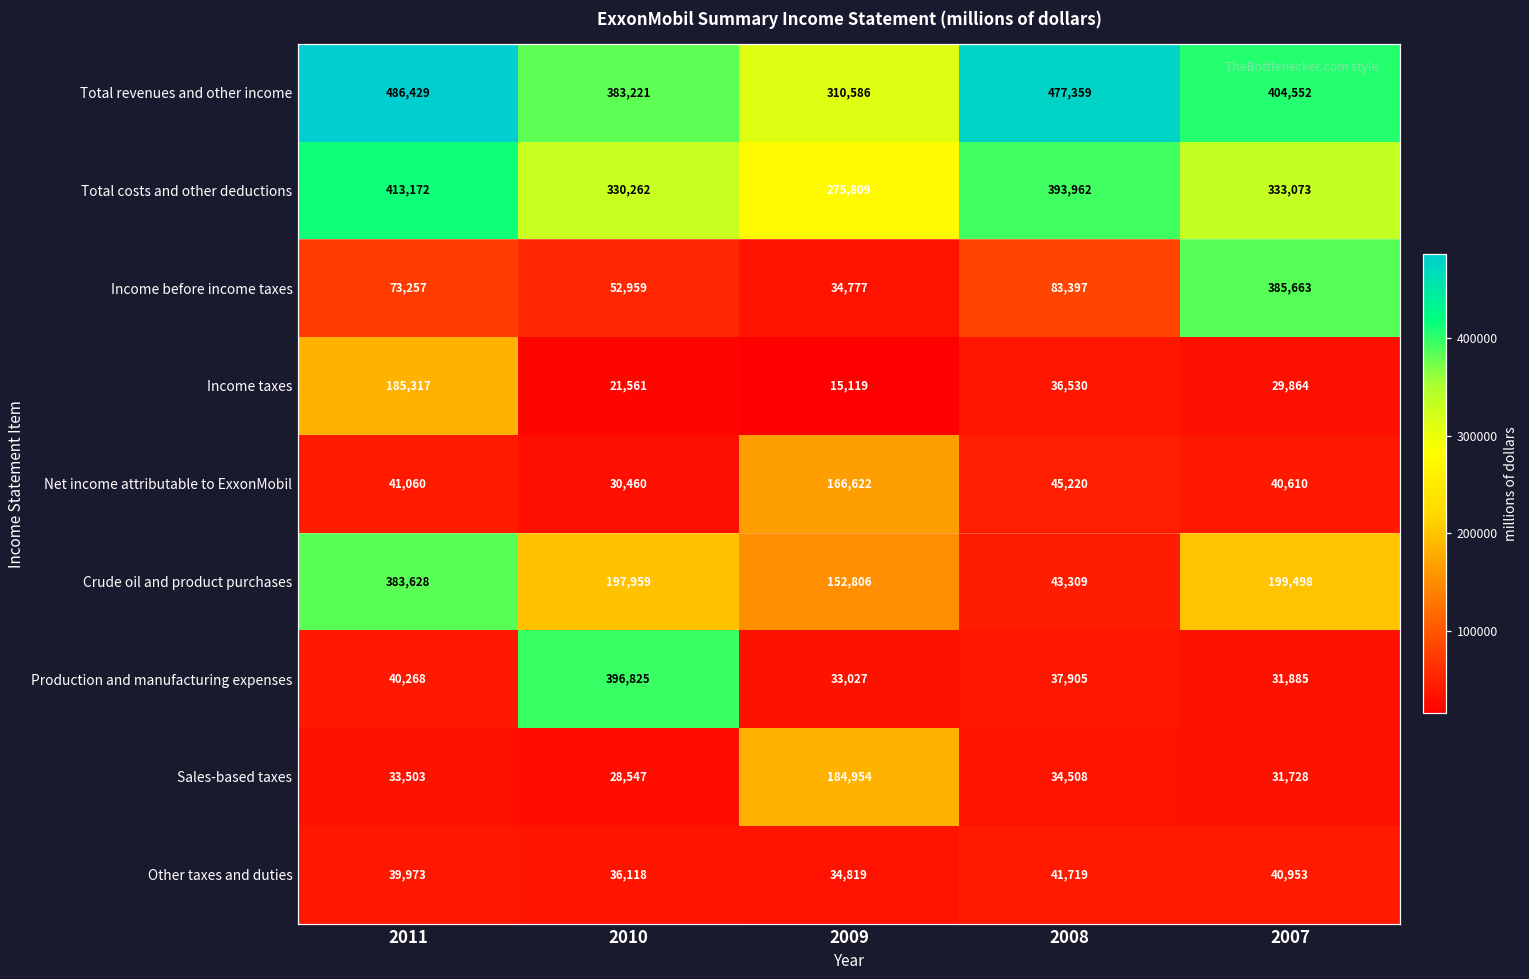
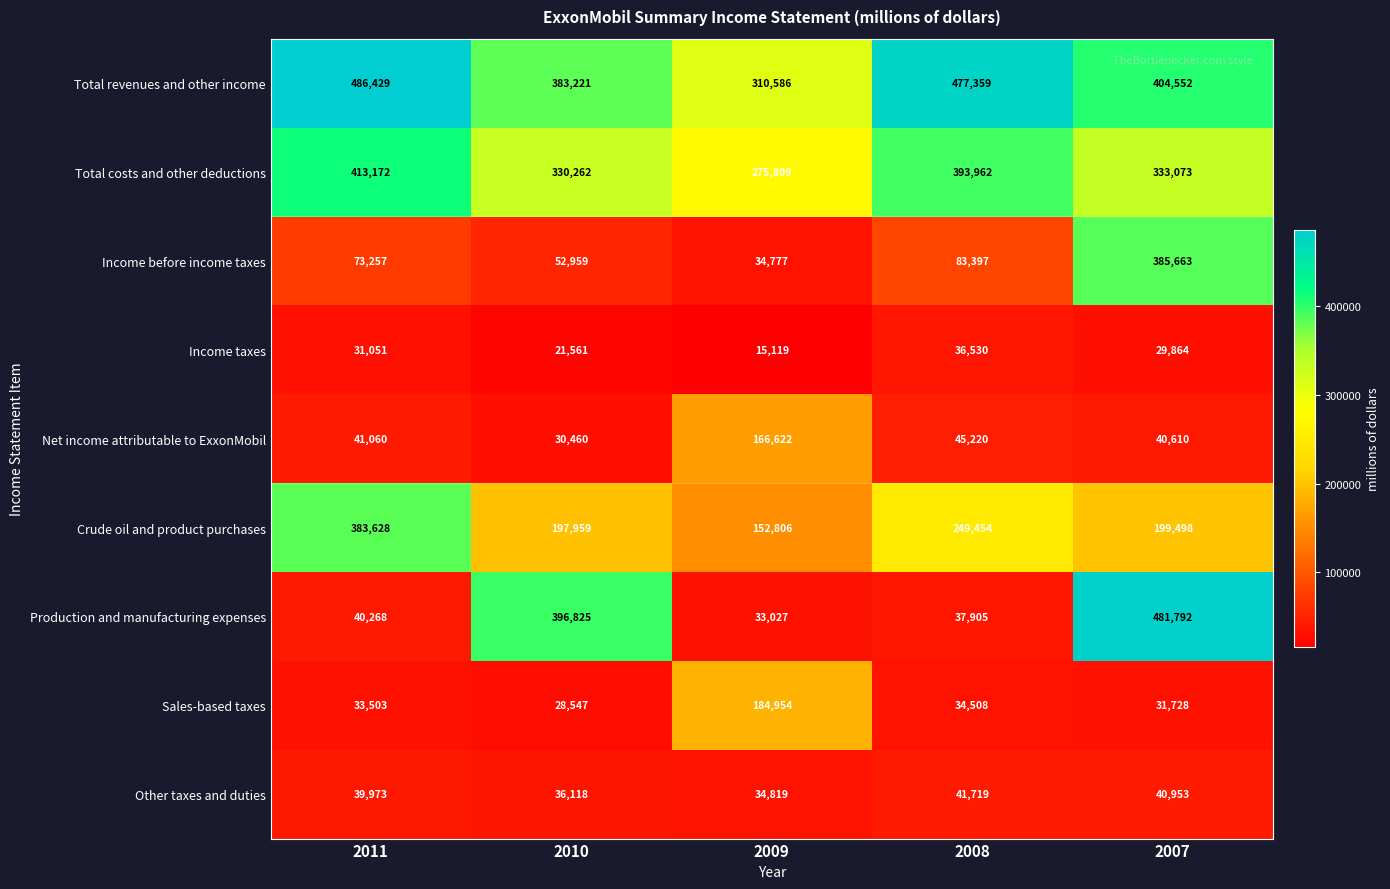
  {
    "Total revenues and other income": {
      "2011": "486,429",
      "2010": "383,221",
      "2009": "310,586",
      "2008": "477,359"
    },
    "Total costs and other deductions": {
      "2011": "413,172",
      "2010": "330,262",
      "2009": "275,809",
      "2008": "393,962",
      "2007": "333,073"
    },
    "Income before income taxes": {
      "2011": "73,257",
      "2010": "52,959",
      "2009": "34,777",
      "2008": "83,397",
      "2007": "385,663"
    },
    "Income taxes": {
-     "2011": "185,317",
+     "2011": "31,051",
      "2010": "21,561",
      "2009": "15,119",
      "2008": "36,530",
      "2007": "29,864"
    },
    "Net income attributable to ExxonMobil": {
      "2011": "41,060",
      "2010": "30,460",
      "2009": "166,622",
      "2008": "45,220",
      "2007": "40,610"
    },
    "Crude oil and product purchases": {
      "2011": "383,628",
      "2010": "197,959",
      "2009": "152,806",
-     "2008": "43,309",
+     "2008": "249,454",
      "2007": "199,498"
    },
    "Production and manufacturing expenses": {
      "2011": "40,268",
      "2010": "396,825",
      "2009": "33,027",
      "2008": "37,905",
-     "2007": "31,885"
+     "2007": "481,792"
    },
    "Sales-based taxes": {
      "2011": "33,503",
      "2010": "28,547",
      "2009": "184,954",
      "2008": "34,508",
      "2007": "31,728"
    },
    "Other taxes and duties": {
      "2011": "39,973",
      "2010": "36,118",
      "2009": "34,819",
      "2008": "41,719",
      "2007": "40,953"
    }
  }
